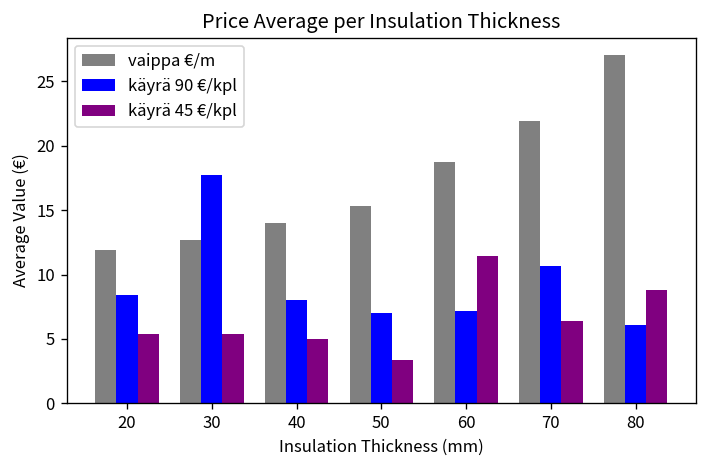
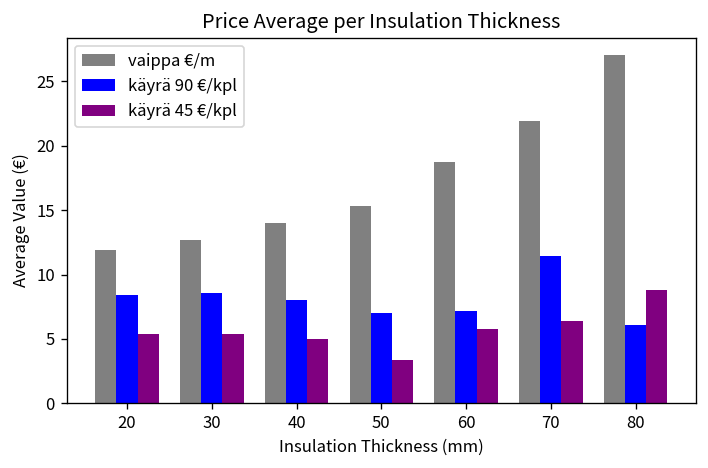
  {
    "vaippa €/m": {
      "20": 11.9,
      "30": 12.7,
      "40": 14.0,
      "50": 15.3,
      "60": 18.7,
      "70": 21.9,
      "80": 27.0
    },
    "käyrä 90 €/kpl": {
      "20": 8.5,
-     "30": 17.7,
+     "30": 8.5,
      "40": 8.0,
      "50": 7.0,
      "60": 7.1,
-     "70": 10.6,
+     "70": 11.4,
      "80": 6.1
    },
    "käyrä 45 €/kpl": {
      "20": 5.4,
      "30": 5.4,
      "40": 5.0,
      "50": 3.4,
-     "60": 11.5,
+     "60": 5.8,
      "70": 6.4,
      "80": 8.8
    }
  }
